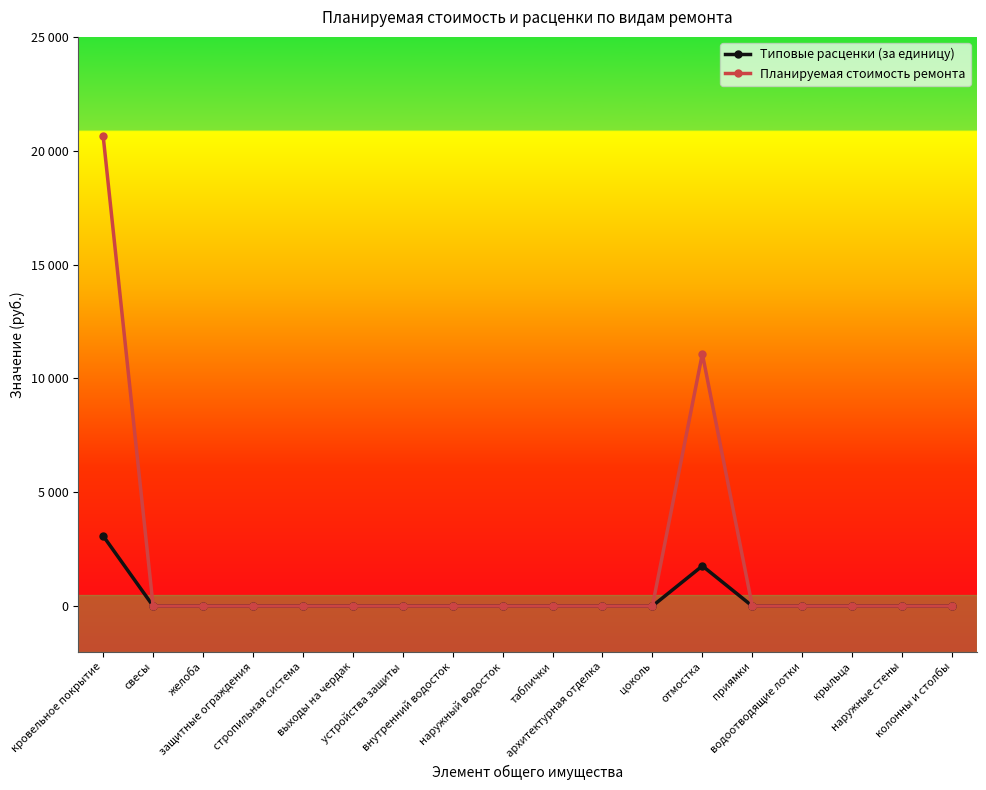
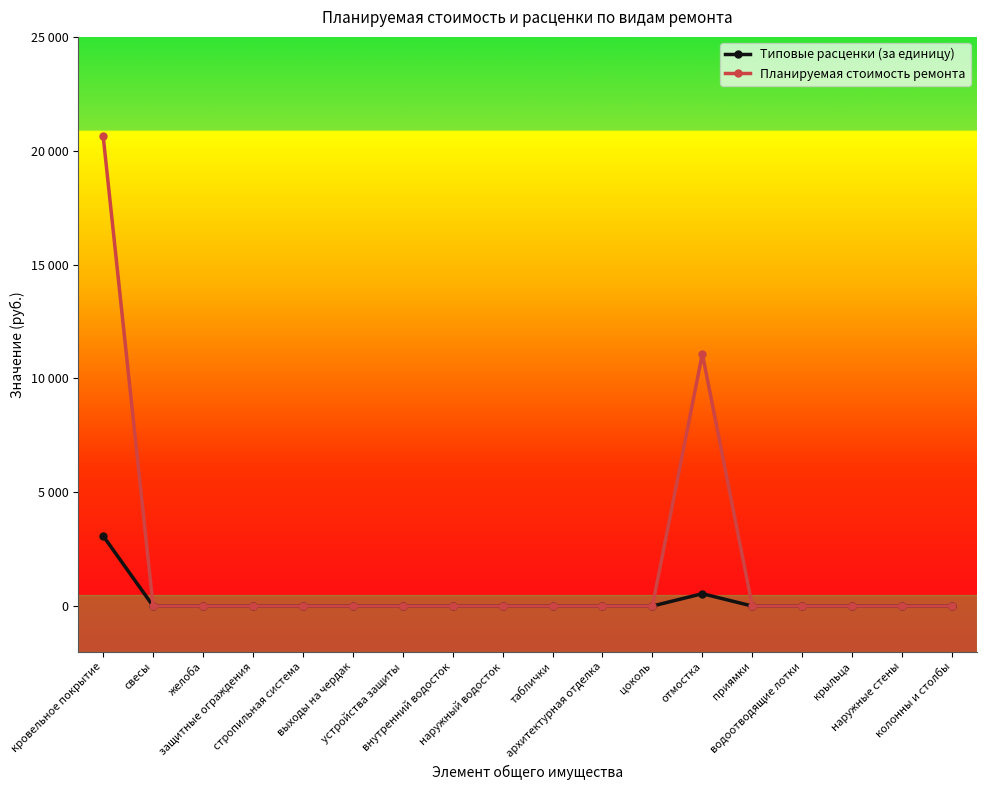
  {
    "Типовые расценки (за единицу)": {
      "кровельное покрытие": 3100,
-     "отмостка": 1800
+     "отмостка": 500
    },
    "Планируемая стоимость ремонта": {
      "кровельное покрытие": 20600,
      "отмостка": 11100
    }
  }
